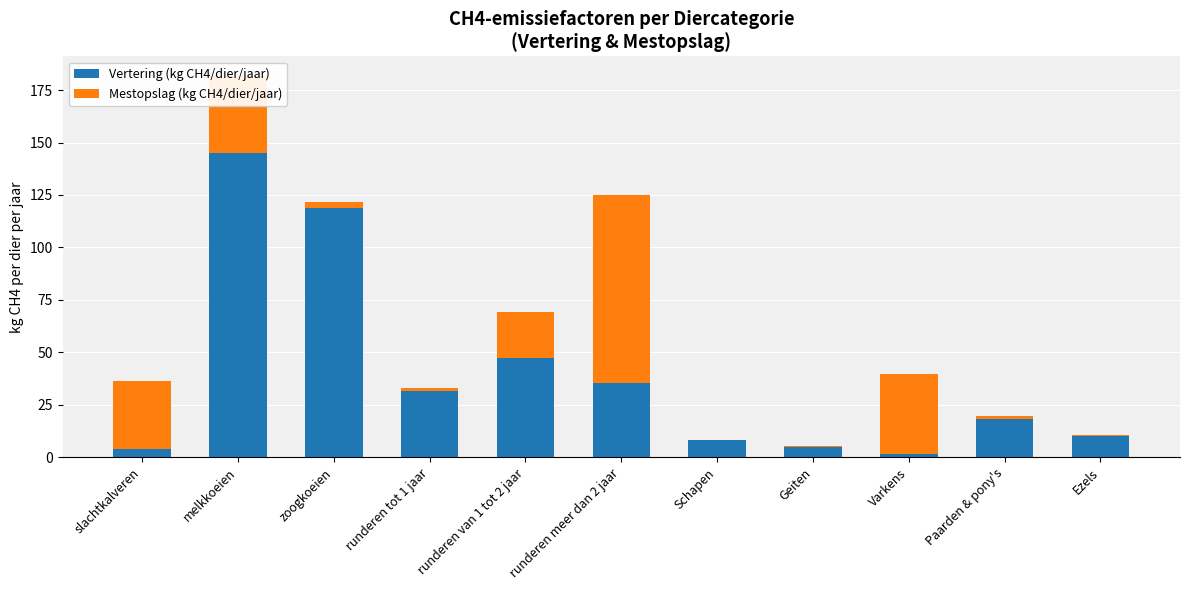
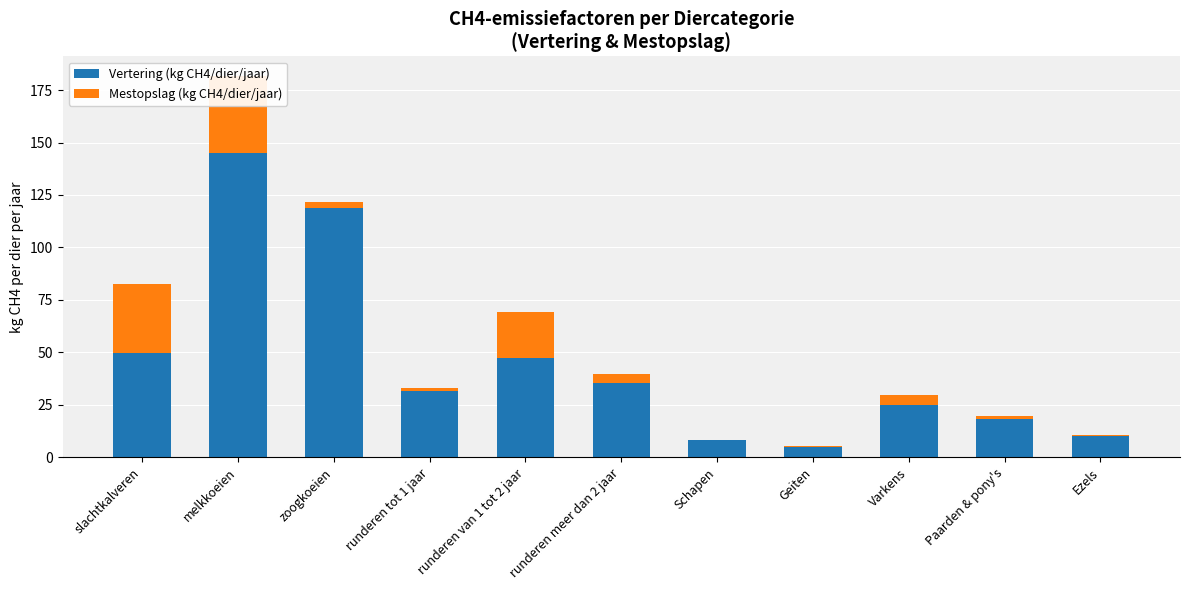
  {
    "Vertering (kg CH4/dier/jaar)": {
-     "slachtkalveren": 4,
+     "slachtkalveren": 50,
      "melkkoeien": 145,
      "zoogkoeien": 119,
      "runderen tot 1 jaar": 31,
      "runderen van 1 tot 2 jaar": 47,
      "runderen meer dan 2 jaar": 36,
      "Schapen": 8,
      "Geiten": 5,
-     "Varkens": 2,
+     "Varkens": 25,
      "Paarden & pony's": 18,
      "Ezels": 10
    },
    "Mestopslag (kg CH4/dier/jaar)": {
      "slachtkalveren": 33,
      "zoogkoeien": 3,
      "runderen tot 1 jaar": 1,
      "runderen van 1 tot 2 jaar": 22,
-     "runderen meer dan 2 jaar": 89,
-     "Varkens": 38,
+     "runderen meer dan 2 jaar": 4,
+     "Varkens": 5,
      "Paarden & pony's": 2
    }
  }
